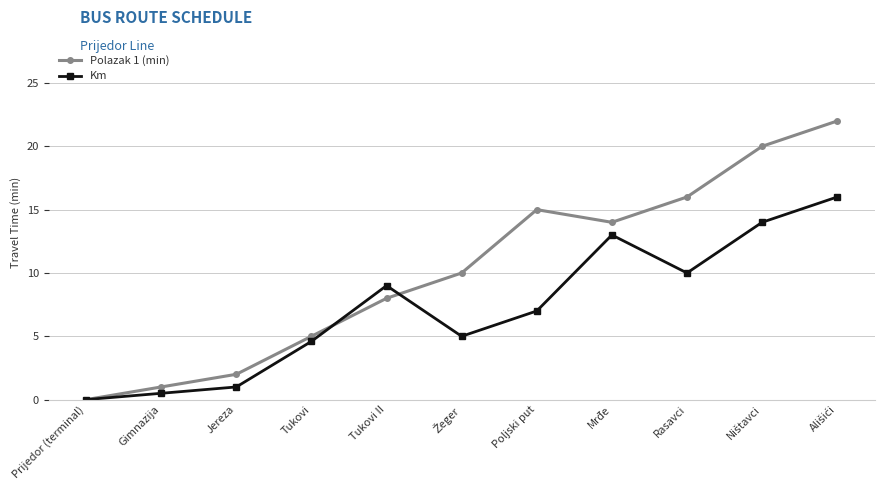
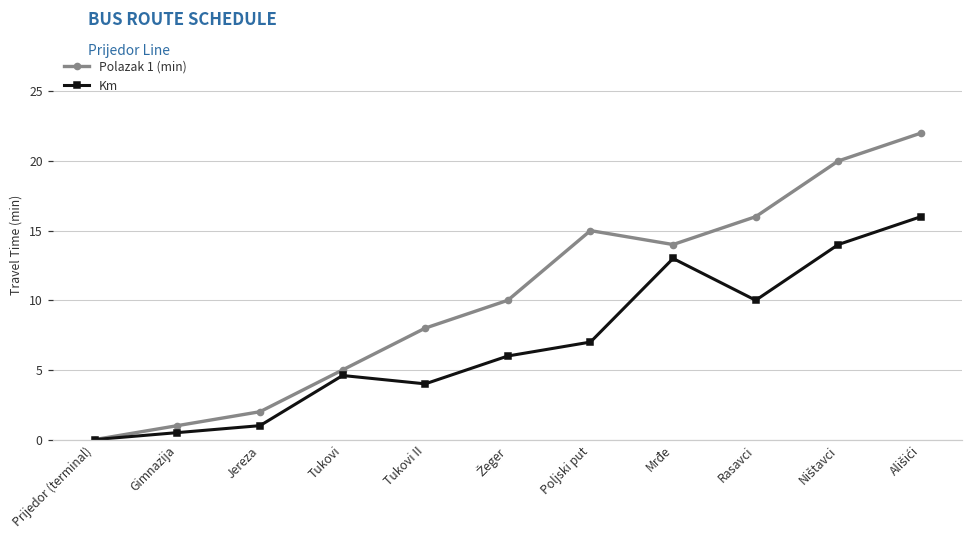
  {
    "Polazak 1 (min)": {
      "Gimnazija": 1,
      "Jereza": 2,
      "Tukovi": 5,
      "Tukovi II": 8,
      "Žeger": 10,
      "Poljski put": 15,
      "Mrđe": 14,
      "Rasavci": 16,
      "Ništavci": 20,
      "Ališići": 22
    },
    "Km": {
      "Gimnazija": 0.5,
      "Jereza": 1,
      "Tukovi": 4.6,
-     "Tukovi II": 9,
-     "Žeger": 5,
+     "Tukovi II": 4,
+     "Žeger": 6,
      "Poljski put": 7,
      "Mrđe": 13,
      "Rasavci": 10,
      "Ništavci": 14,
      "Ališići": 16
    }
  }
